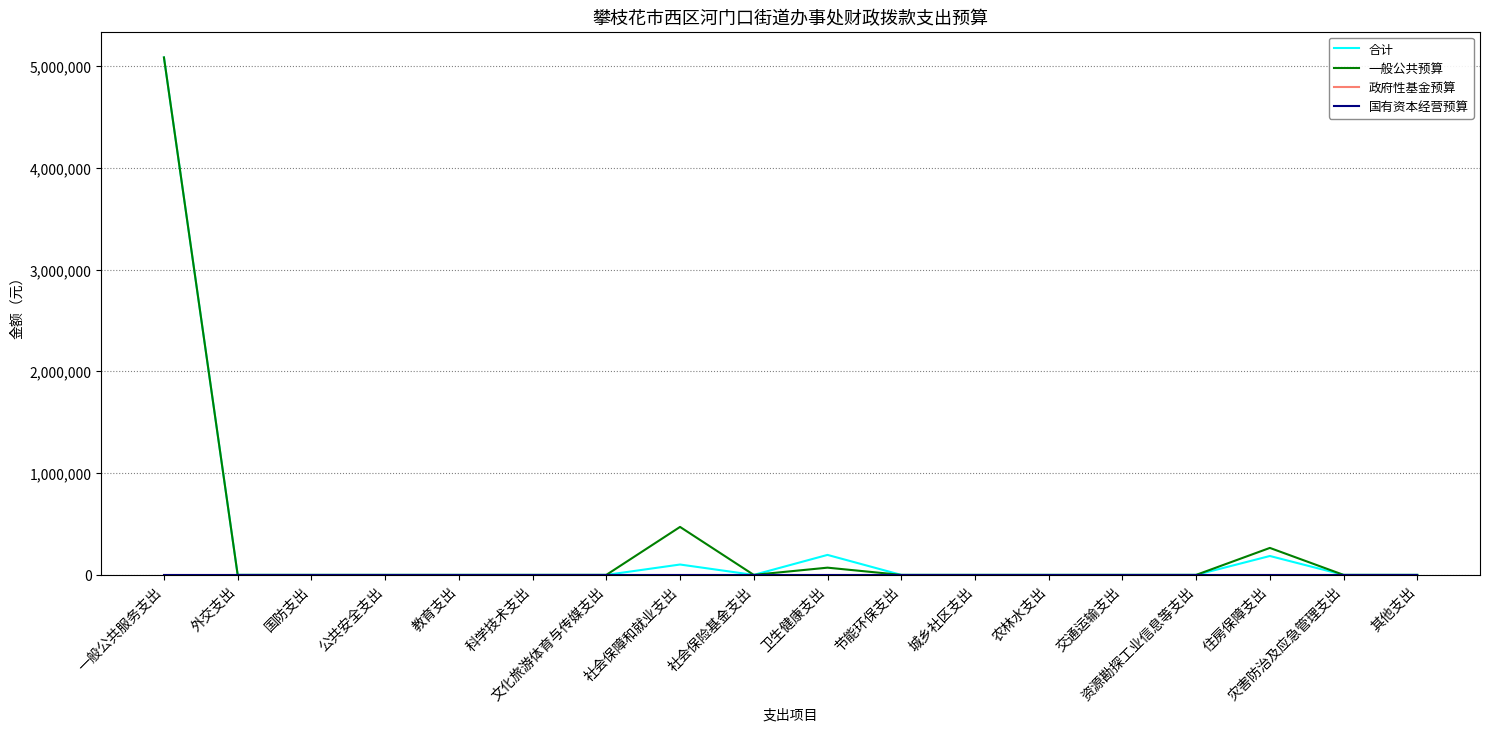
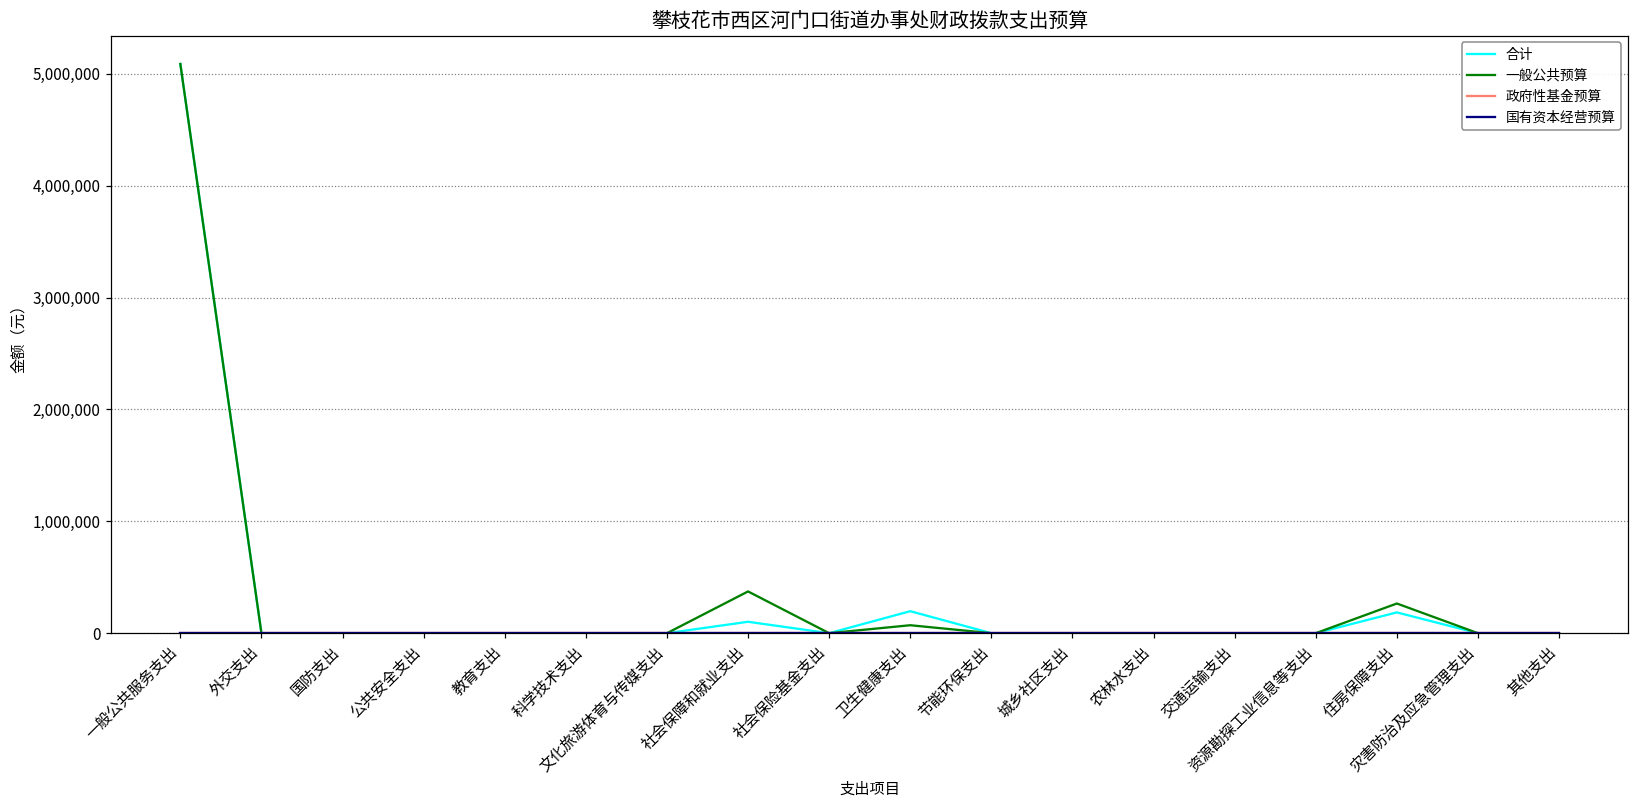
  {
    "合计": {
      "社会保障和就业支出": "100,000",
      "卫生健康支出": "200,000",
      "住房保障支出": "190,000"
    },
    "一般公共预算": {
-     "社会保障和就业支出": "470,000",
+     "社会保障和就业支出": "370,000",
      "卫生健康支出": "70,000",
      "住房保障支出": "270,000"
    },
    "国有资本经营预算": {
      "一般公共服务支出": "0",
      "社会保障和就业支出": "0",
      "卫生健康支出": "0",
      "住房保障支出": "0"
    }
  }
